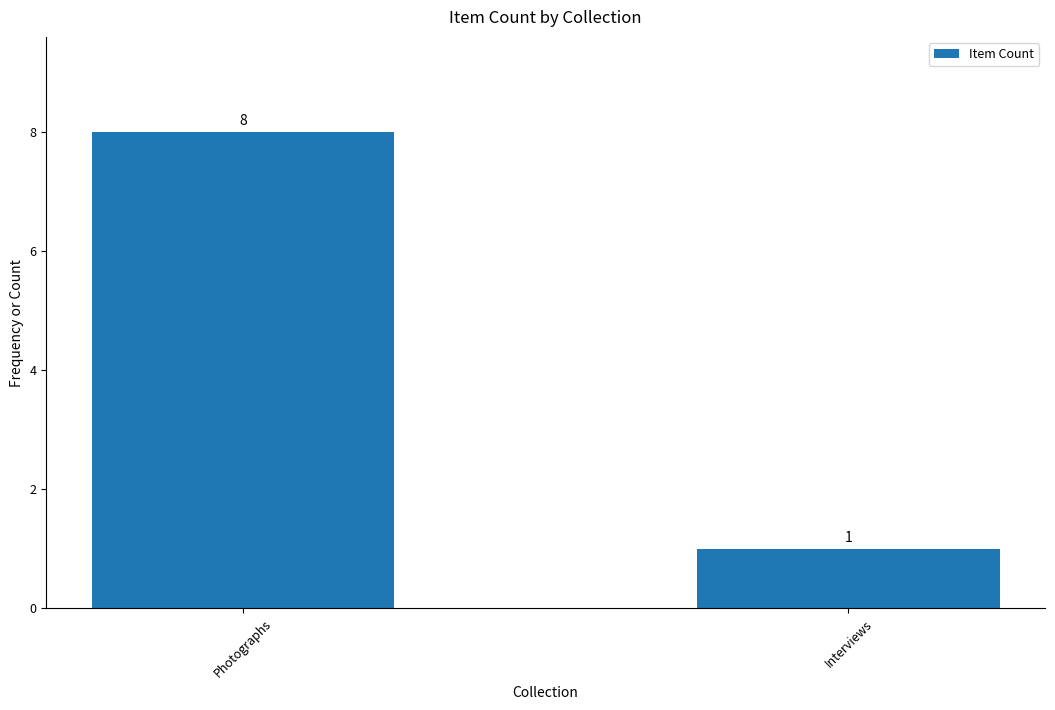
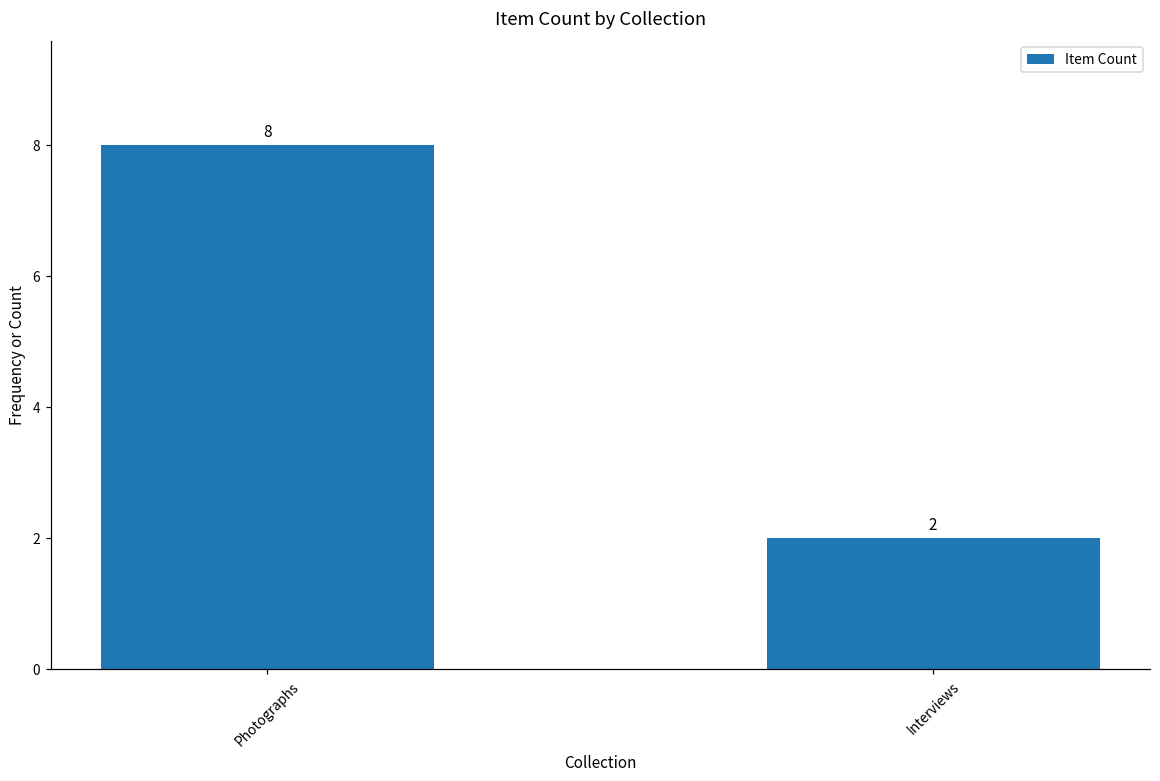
  {
    "Photographs": 8,
-   "Interviews": 1
+   "Interviews": 2
  }
